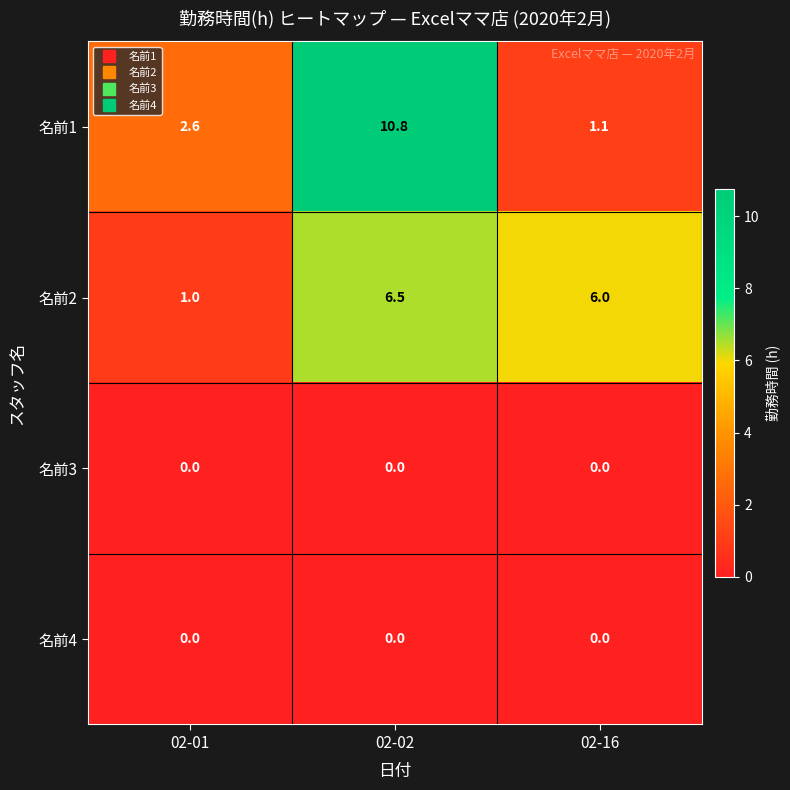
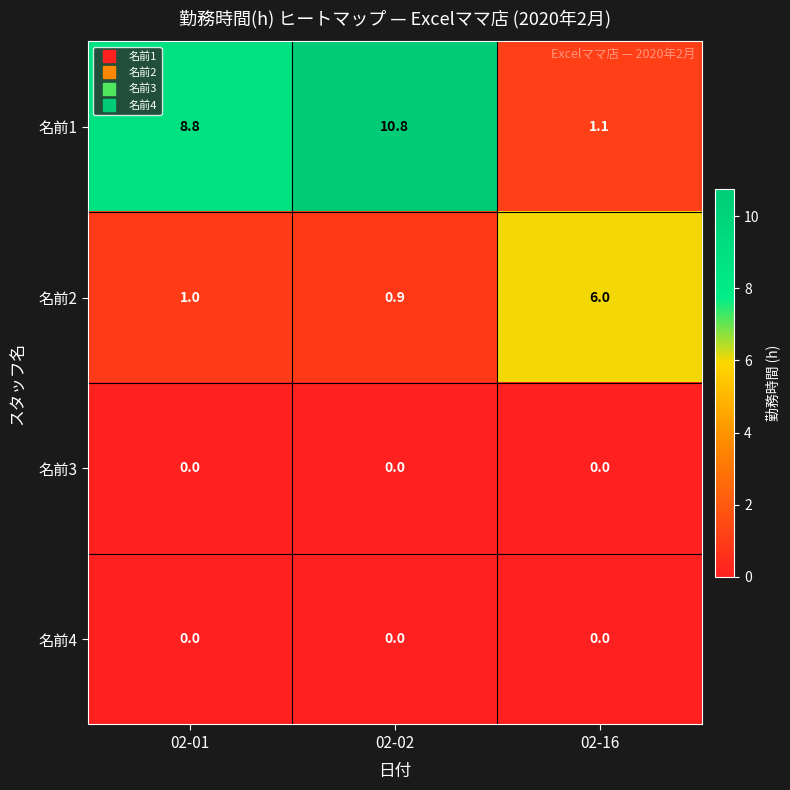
  {
    "名前1": {
-     "02-01": 2.6,
+     "02-01": 8.8,
      "02-02": 10.8
    },
    "名前2": {
      "02-01": 1.0,
-     "02-02": 6.5,
+     "02-02": 0.9,
      "02-16": 6.0
    },
    "名前3": {
      "02-01": 0.0,
      "02-02": 0.0,
      "02-16": 0.0
    },
    "名前4": {
      "02-01": 0.0,
      "02-02": 0.0,
      "02-16": 0.0
    }
  }
